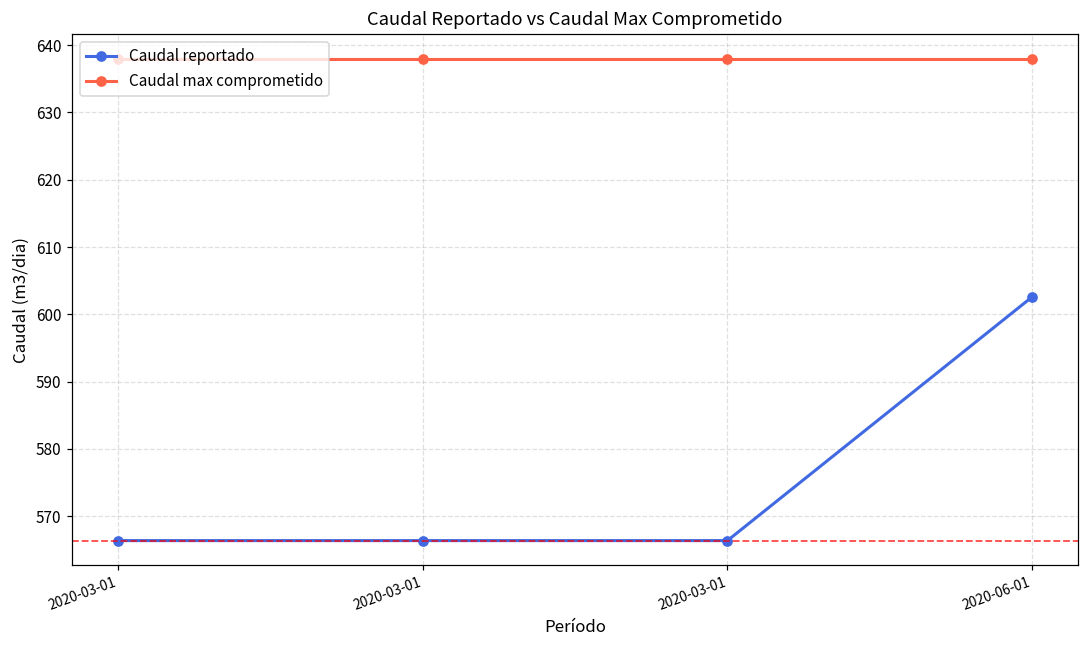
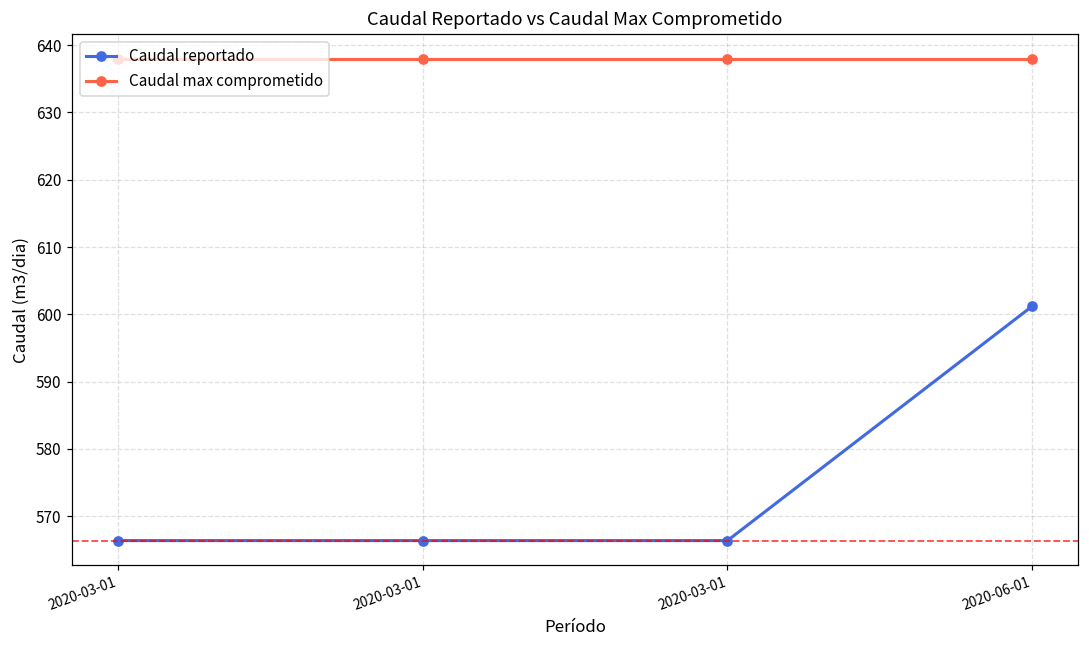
  {
    "Caudal reportado": {
-     "2020-06-01": 603
+     "2020-06-01": 601
    },
    "Caudal max comprometido": {
      "2020-06-01": 638
    }
  }
